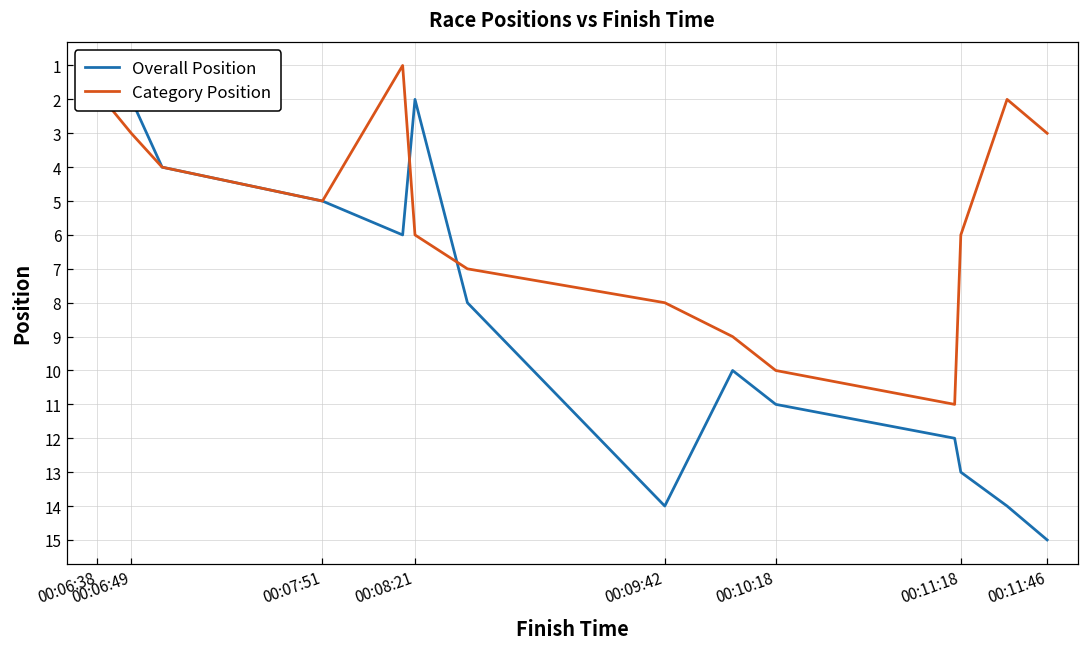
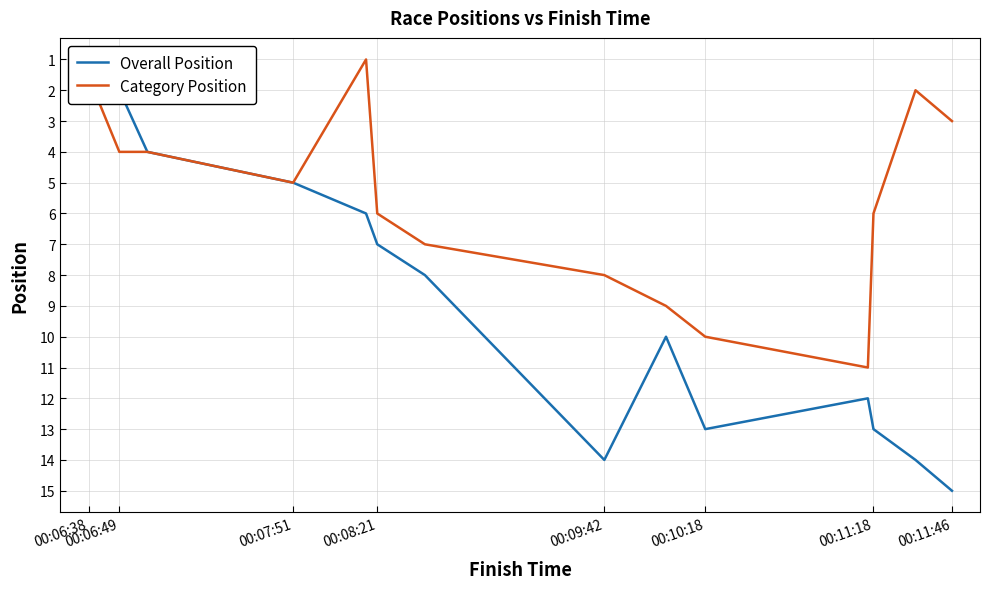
  {
    "Overall Position": {
-     "00:08:21": 2,
+     "00:08:21": 7,
      "00:09:42": 14,
-     "00:10:18": 11,
+     "00:10:18": 13,
      "00:11:18": 13,
      "00:11:46": 15
    },
    "Category Position": {
-     "00:06:49": 3,
+     "00:06:49": 4,
      "00:08:21": 6,
      "00:09:42": 8,
      "00:10:18": 10,
      "00:11:18": 6,
      "00:11:46": 3
    }
  }
